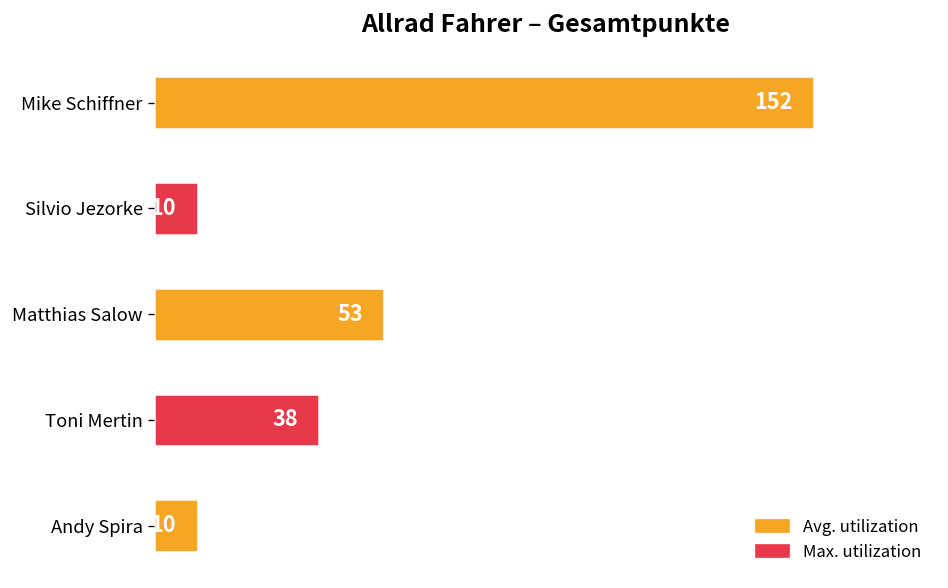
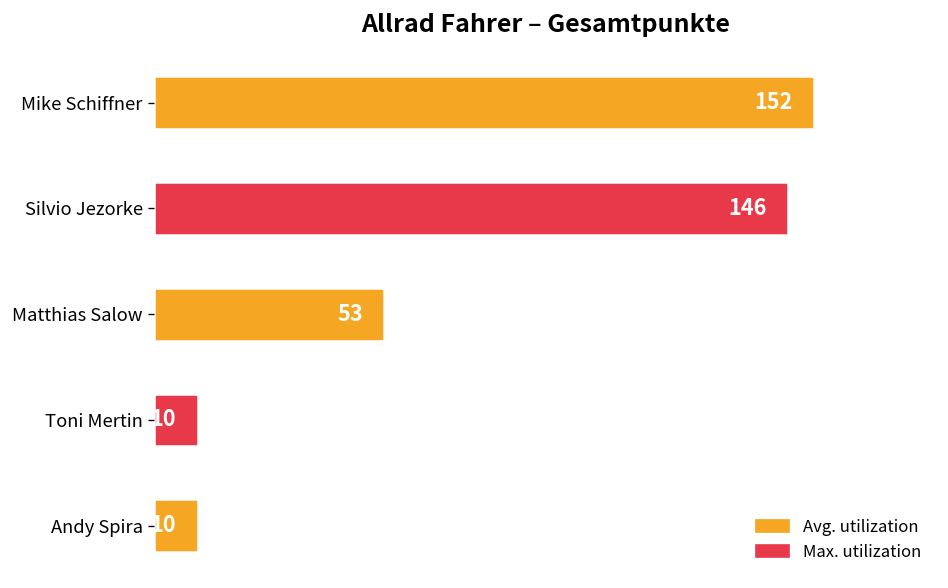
  {
    "Mike Schiffner": 152,
-   "Silvio Jezorke": 10,
+   "Silvio Jezorke": 146,
    "Matthias Salow": 53,
-   "Toni Mertin": 38,
+   "Toni Mertin": 10,
    "Andy Spira": 10
  }
